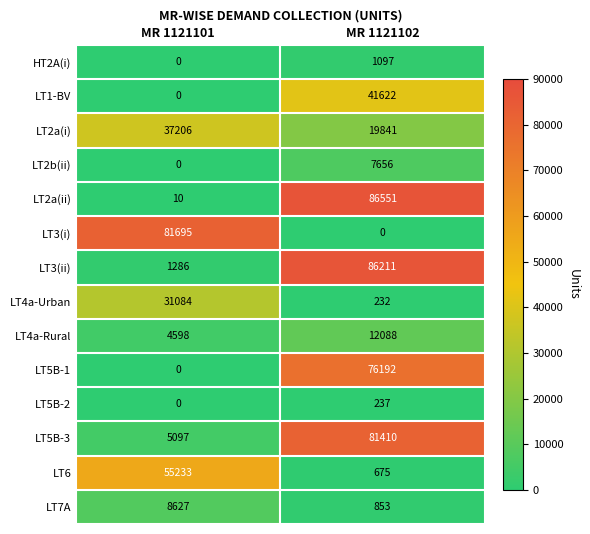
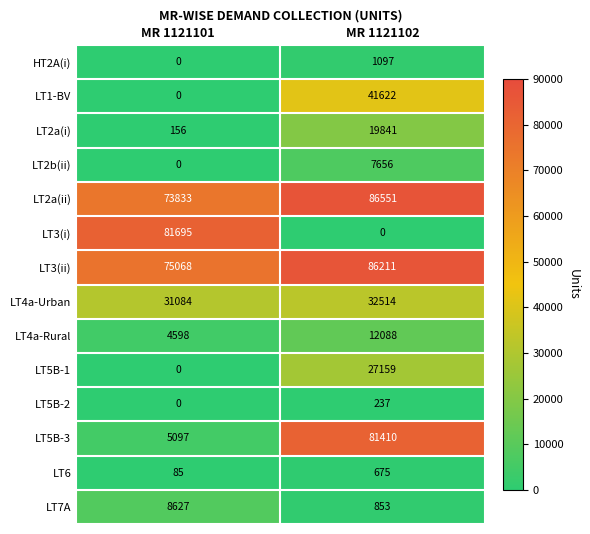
  {
    "HT2A(i)": {
      "MR 1121101": 0,
      "MR 1121102": 1097
    },
    "LT1-BV": {
      "MR 1121101": 0,
      "MR 1121102": 41622
    },
    "LT2a(i)": {
-     "MR 1121101": 37206,
+     "MR 1121101": 156,
      "MR 1121102": 19841
    },
    "LT2b(ii)": {
      "MR 1121101": 0,
      "MR 1121102": 7656
    },
    "LT2a(ii)": {
-     "MR 1121101": 10,
+     "MR 1121101": 73833,
      "MR 1121102": 86551
    },
    "LT3(i)": {
      "MR 1121101": 81695,
      "MR 1121102": 0
    },
    "LT3(ii)": {
-     "MR 1121101": 1286,
+     "MR 1121101": 75068,
      "MR 1121102": 86211
    },
    "LT4a-Urban": {
      "MR 1121101": 31084,
-     "MR 1121102": 232
+     "MR 1121102": 32514
    },
    "LT4a-Rural": {
      "MR 1121101": 4598,
      "MR 1121102": 12088
    },
    "LT5B-1": {
      "MR 1121101": 0,
-     "MR 1121102": 76192
+     "MR 1121102": 27159
    },
    "LT5B-2": {
      "MR 1121101": 0,
      "MR 1121102": 237
    },
    "LT5B-3": {
      "MR 1121101": 5097,
      "MR 1121102": 81410
    },
    "LT6": {
-     "MR 1121101": 55233,
+     "MR 1121101": 85,
      "MR 1121102": 675
    },
    "LT7A": {
      "MR 1121101": 8627,
      "MR 1121102": 853
    }
  }
